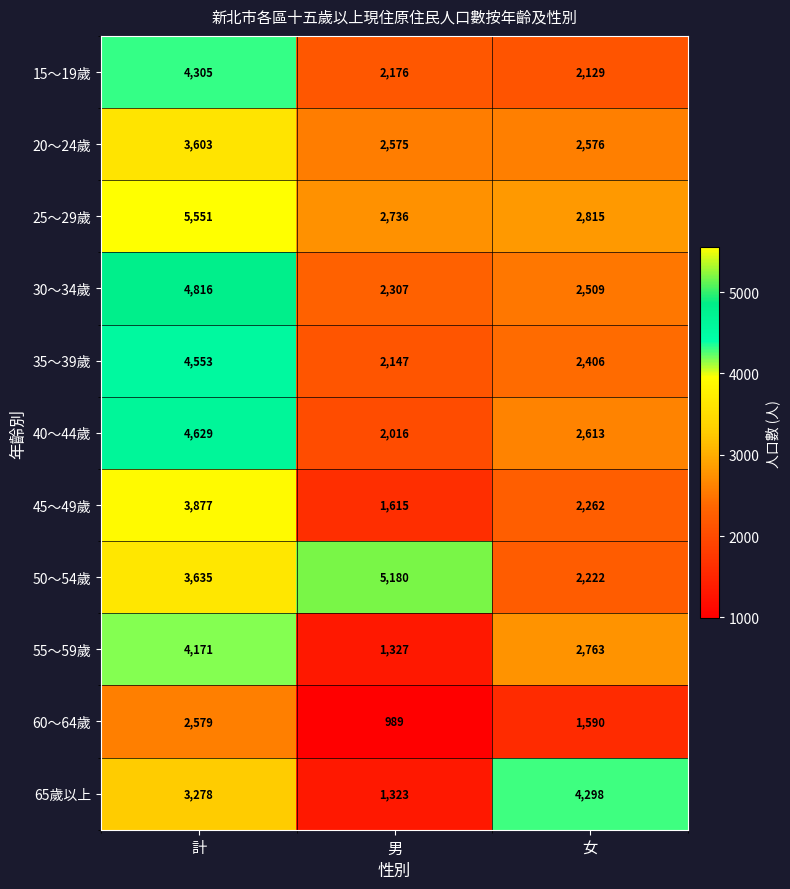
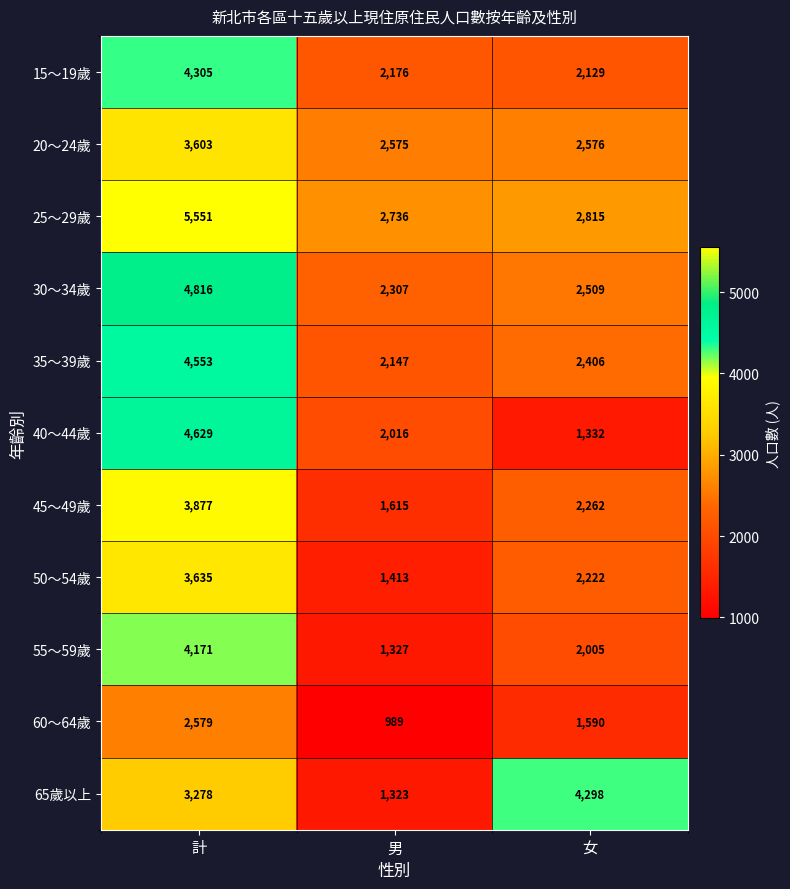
  {
    "15～19歲": {
      "計": "4,305",
      "男": "2,176",
      "女": "2,129"
    },
    "20～24歲": {
      "計": "3,603",
      "男": "2,575",
      "女": "2,576"
    },
    "25～29歲": {
      "計": "5,551",
      "男": "2,736",
      "女": "2,815"
    },
    "30～34歲": {
      "計": "4,816",
      "男": "2,307",
      "女": "2,509"
    },
    "35～39歲": {
      "計": "4,553",
      "男": "2,147",
      "女": "2,406"
    },
    "40～44歲": {
      "計": "4,629",
      "男": "2,016",
-     "女": "2,613"
+     "女": "1,332"
    },
    "45～49歲": {
      "計": "3,877",
      "男": "1,615",
      "女": "2,262"
    },
    "50～54歲": {
      "計": "3,635",
-     "男": "5,180",
+     "男": "1,413",
      "女": "2,222"
    },
    "55～59歲": {
      "計": "4,171",
      "男": "1,327",
-     "女": "2,763"
+     "女": "2,005"
    },
    "60～64歲": {
      "計": "2,579",
      "男": "989",
      "女": "1,590"
    },
    "65歲以上": {
      "計": "3,278",
      "男": "1,323",
      "女": "4,298"
    }
  }
